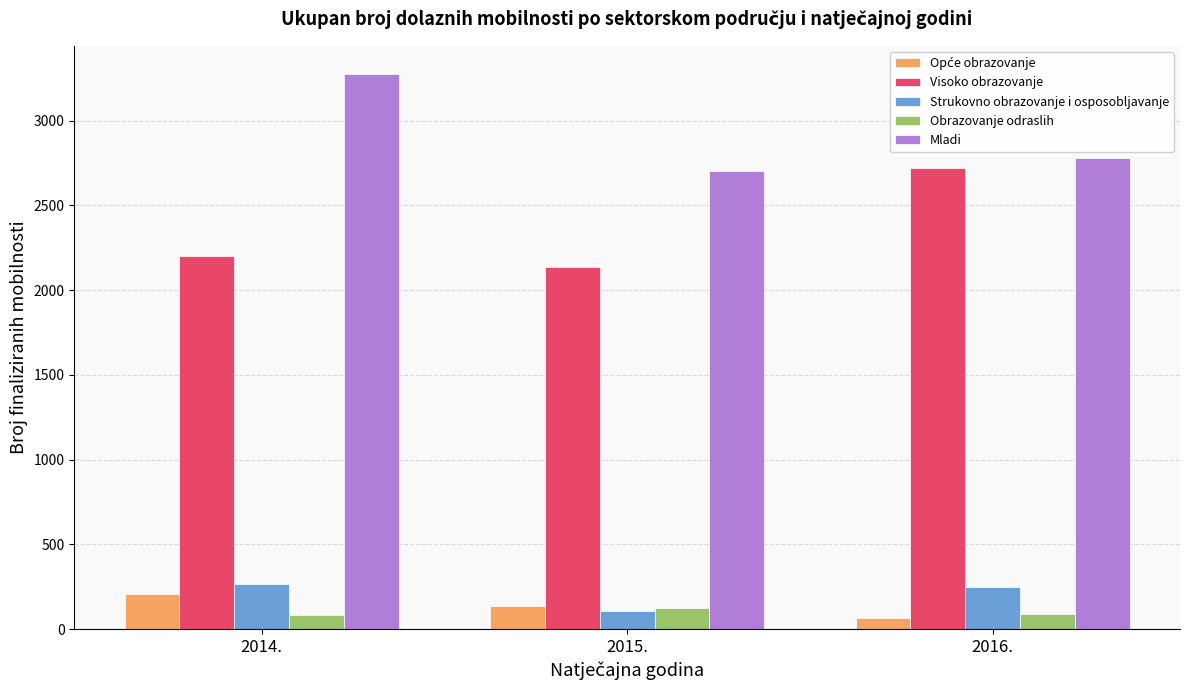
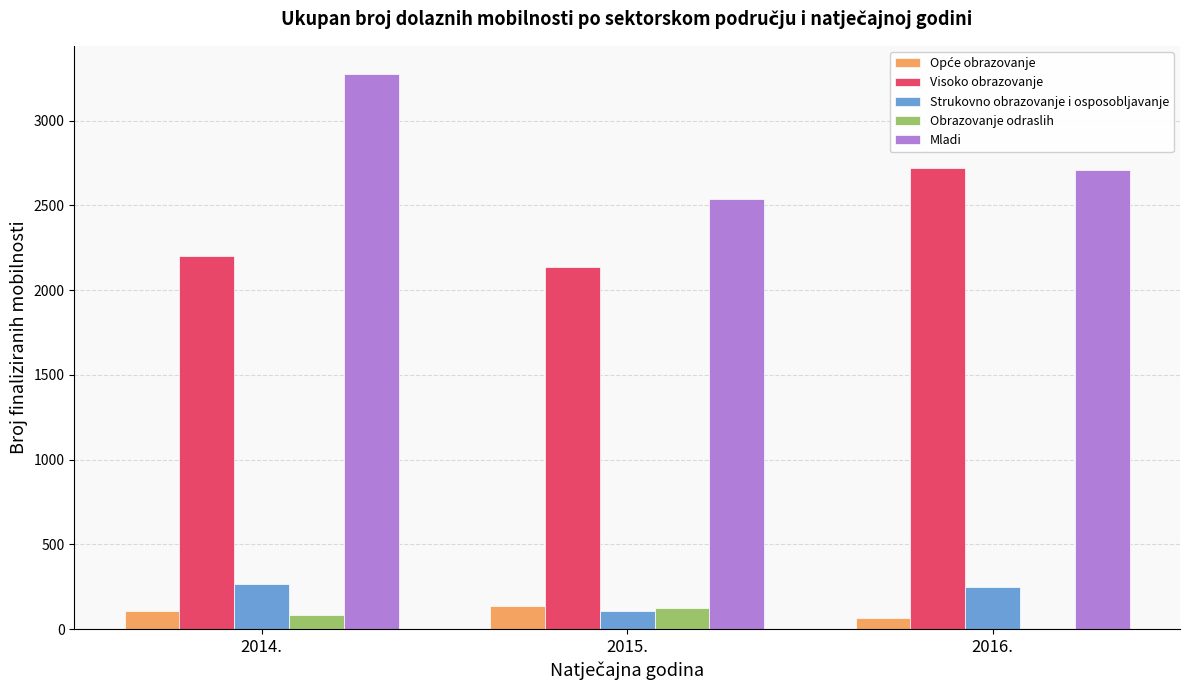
  {
    "Opće obrazovanje": {
-     "2014.": 210,
+     "2014.": 110,
      "2015.": 140,
      "2016.": 70
    },
    "Visoko obrazovanje": {
      "2014.": 2200,
      "2015.": 2140,
      "2016.": 2720
    },
    "Strukovno obrazovanje i osposobljavanje": {
      "2014.": 270,
      "2015.": 110,
      "2016.": 250
    },
    "Obrazovanje odraslih": {
      "2014.": 80,
      "2015.": 120,
-     "2016.": 90
+     "2016.": 10
    },
    "Mladi": {
      "2014.": 3280,
-     "2015.": 2700,
-     "2016.": 2780
+     "2015.": 2540,
+     "2016.": 2710
    }
  }
